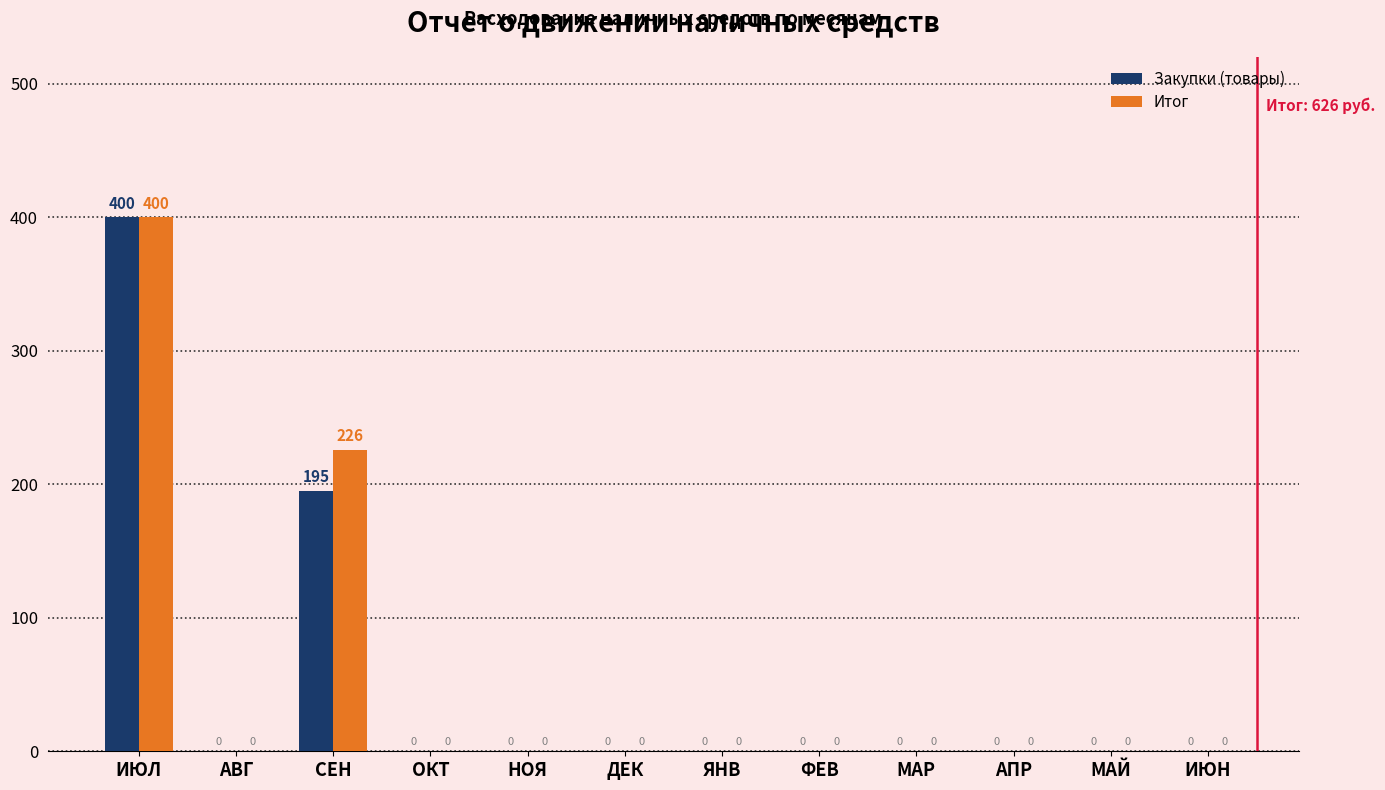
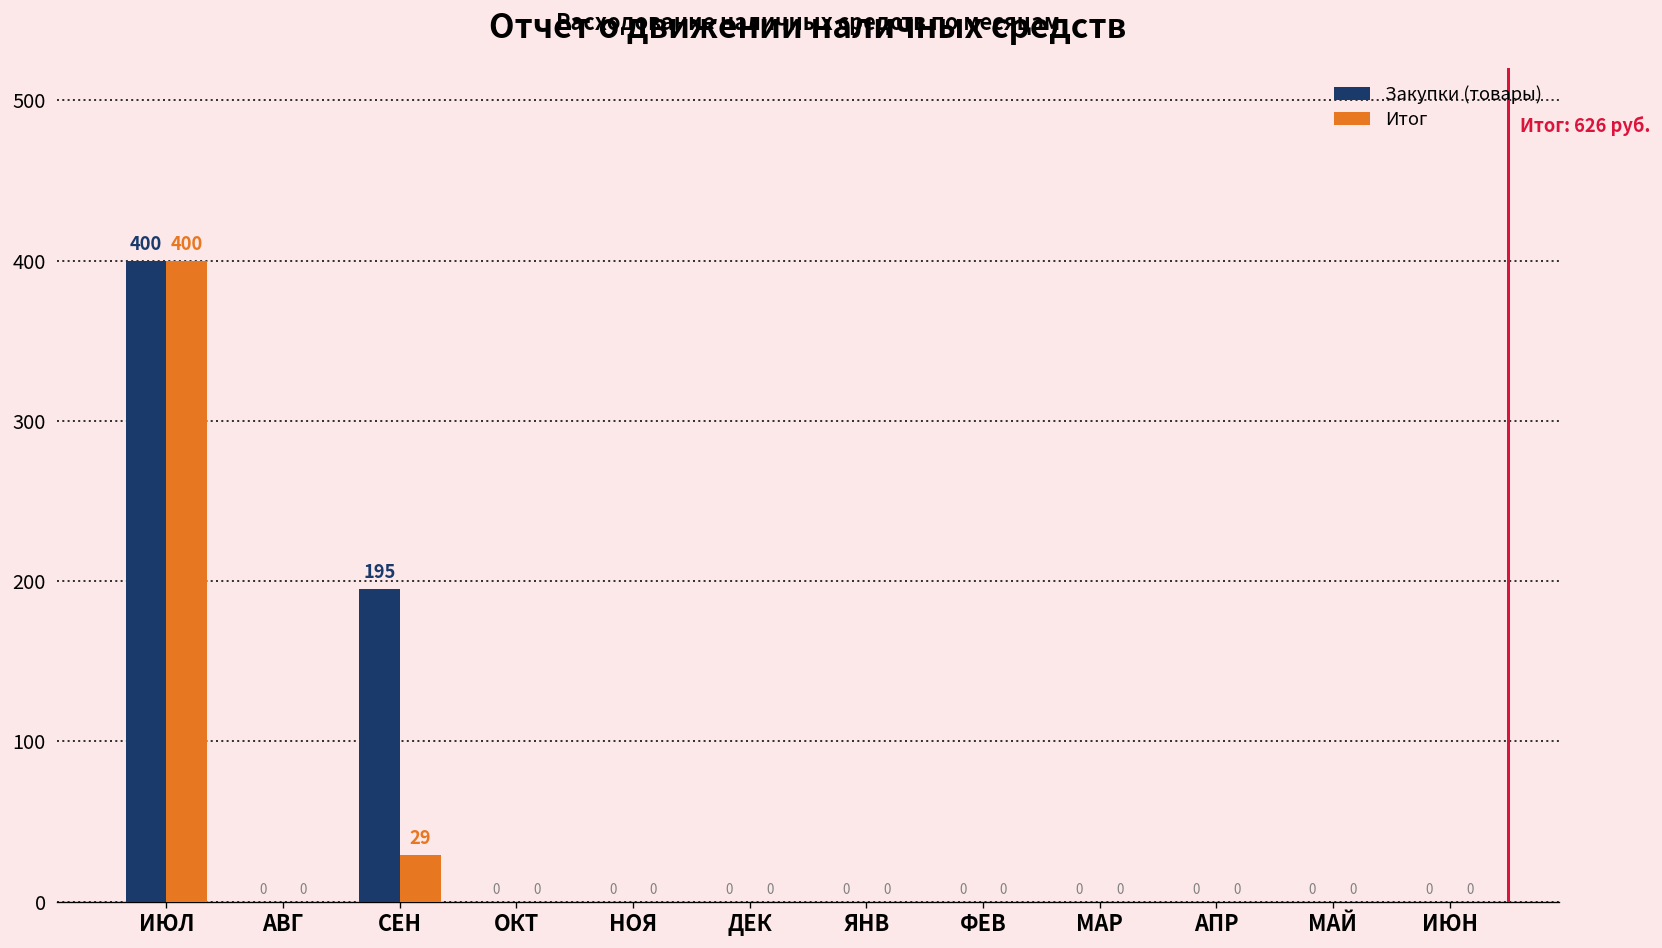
  {
    "Закупки (товары)": {
      "ИЮЛ": 400,
      "АВГ": 0,
      "СЕН": 195,
      "ОКТ": 0,
      "НОЯ": 0,
      "ДЕК": 0,
      "ЯНВ": 0,
      "ФЕВ": 0,
      "МАР": 0,
      "АПР": 0,
      "МАЙ": 0,
      "ИЮН": 0
    },
    "Итог": {
      "ИЮЛ": 400,
      "АВГ": 0,
-     "СЕН": 226,
+     "СЕН": 29,
      "ОКТ": 0,
      "НОЯ": 0,
      "ДЕК": 0,
      "ЯНВ": 0,
      "ФЕВ": 0,
      "МАР": 0,
      "АПР": 0,
      "МАЙ": 0,
      "ИЮН": 0
    }
  }
